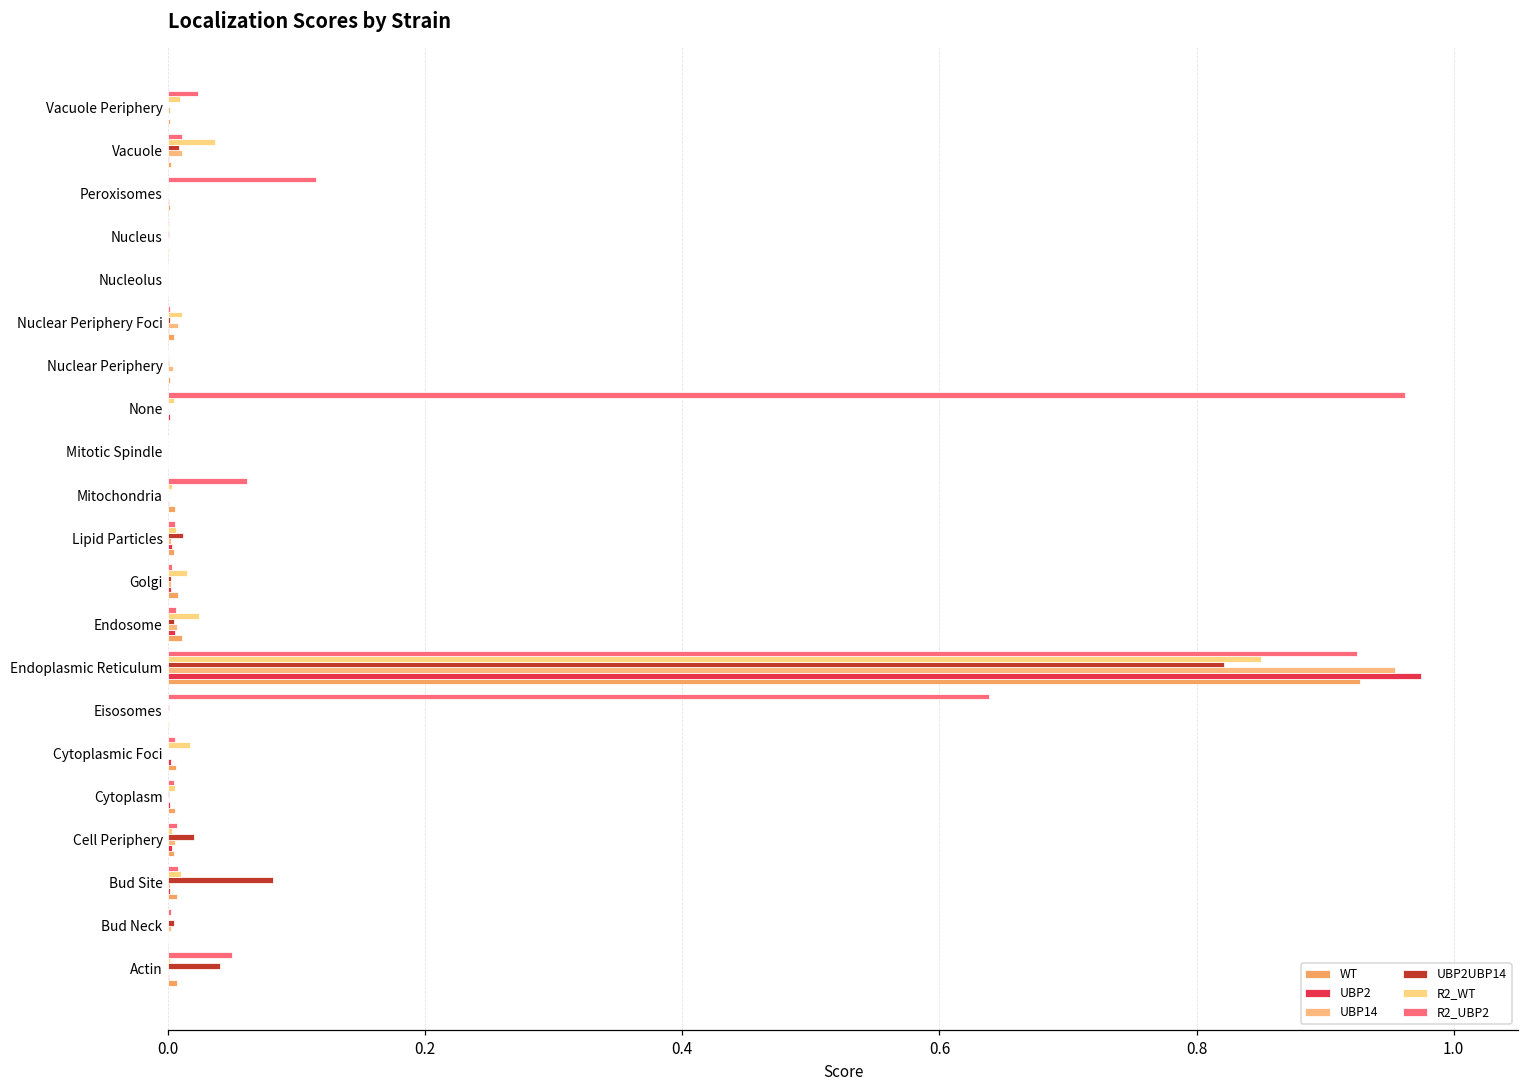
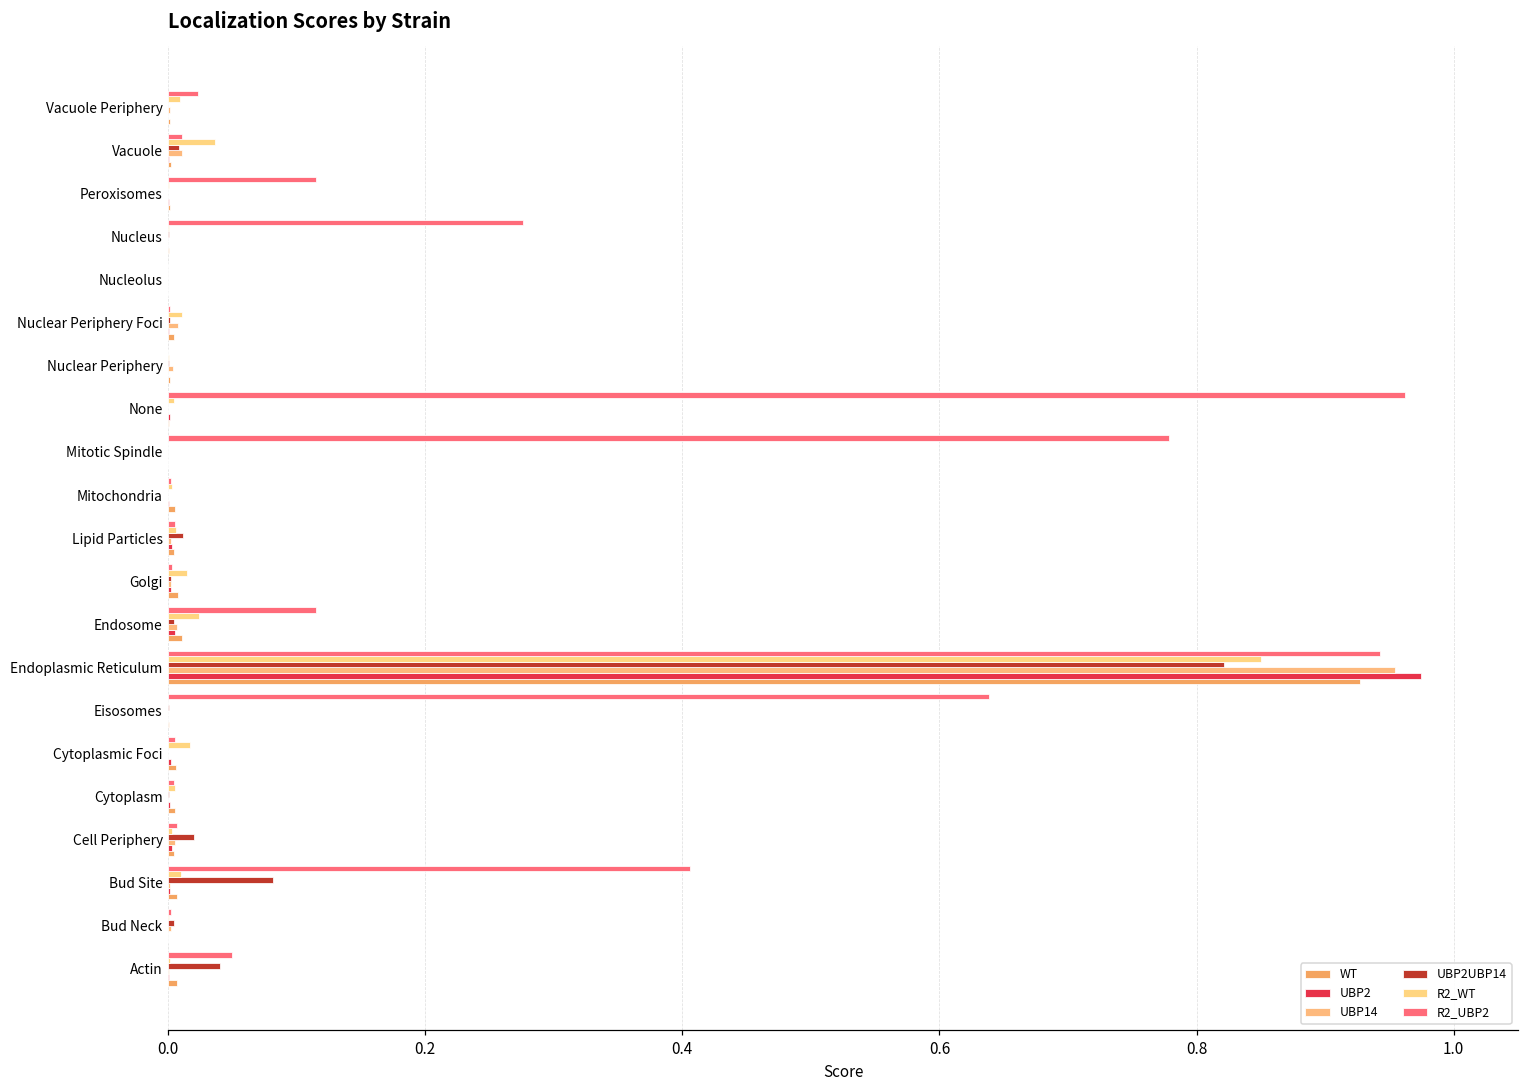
  {
    "R2_UBP2": {
      "Vacuole Periphery": 0.024,
      "Vacuole": 0.011,
      "Peroxisomes": 0.115,
-     "Nucleus": 0.001,
+     "Nucleus": 0.276,
      "None": 0.962,
-     "Mitotic Spindle": 0.000,
-     "Mitochondria": 0.062,
+     "Mitotic Spindle": 0.779,
+     "Mitochondria": 0.002,
      "Lipid Particles": 0.006,
      "Golgi": 0.003,
-     "Endosome": 0.006,
-     "Endoplasmic Reticulum": 0.924,
+     "Endosome": 0.115,
+     "Endoplasmic Reticulum": 0.943,
      "Eisosomes": 0.638,
      "Cytoplasmic Foci": 0.005,
      "Cytoplasm": 0.005,
      "Cell Periphery": 0.007,
-     "Bud Site": 0.008,
+     "Bud Site": 0.406,
      "Bud Neck": 0.002,
      "Actin": 0.049
    }
  }
